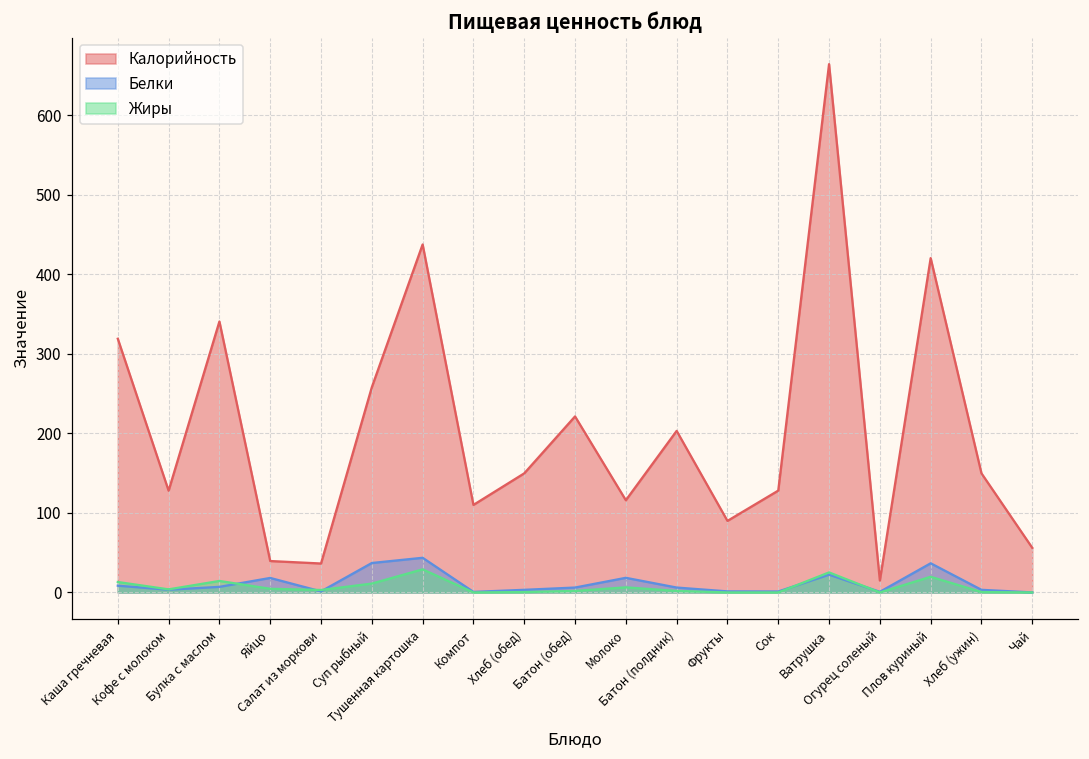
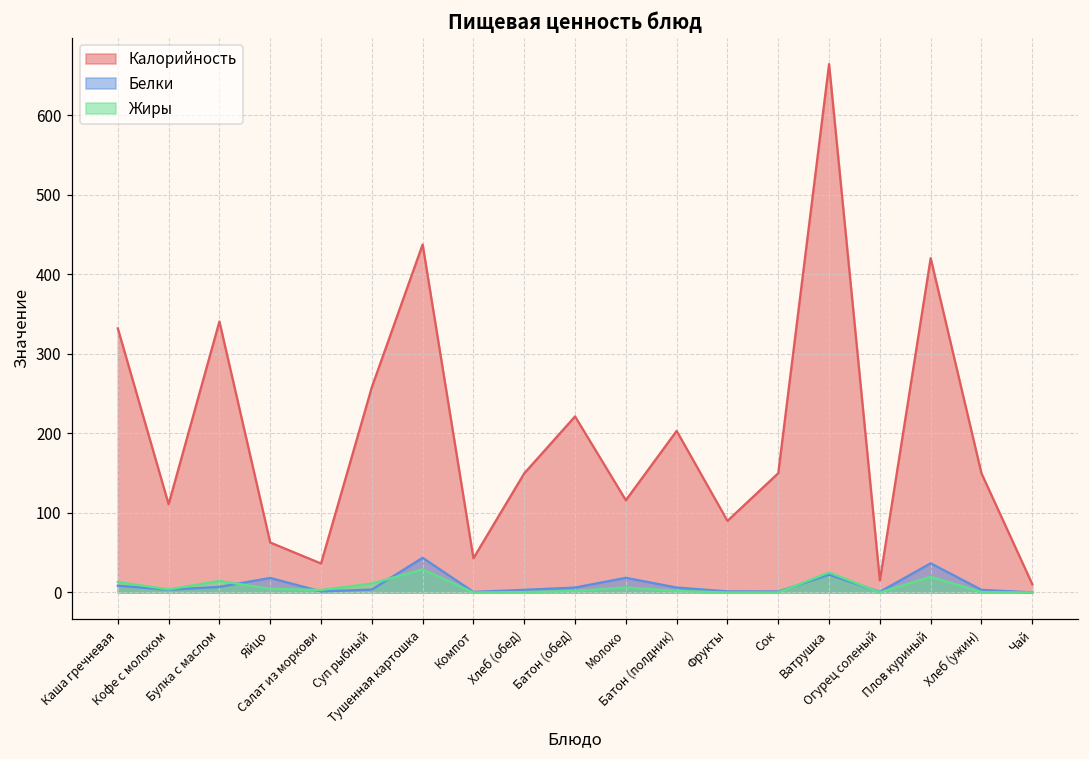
  {
    "Калорийность": {
-     "Каша гречневая": 320,
-     "Кофе с молоком": 130,
+     "Каша гречневая": 330,
+     "Кофе с молоком": 110,
      "Булка с маслом": 340,
-     "Яйцо": 40,
+     "Яйцо": 60,
      "Салат из моркови": 40,
      "Суп рыбный": 260,
      "Тушенная картошка": 440,
-     "Компот": 110,
+     "Компот": 40,
      "Хлеб (обед)": 150,
      "Батон (обед)": 220,
      "Молоко": 120,
      "Батон (полдник)": 200,
      "Фрукты": 90,
-     "Сок": 130,
+     "Сок": 150,
      "Ватрушка": 660,
      "Огурец соленый": 20,
      "Плов куриный": 420,
      "Хлеб (ужин)": 150,
-     "Чай": 60
+     "Чай": 10
    },
    "Белки": {
      "Каша гречневая": 10,
      "Булка с маслом": 10,
      "Яйцо": 20,
-     "Суп рыбный": 40,
+     "Суп рыбный": 0,
      "Тушенная картошка": 40,
      "Батон (обед)": 10,
      "Молоко": 20,
      "Батон (полдник)": 10,
      "Плов куриный": 40
    },
    "Жиры": {
      "Каша гречневая": 10,
      "Булка с маслом": 10,
      "Яйцо": 0,
      "Суп рыбный": 10,
      "Тушенная картошка": 30,
      "Батон (обед)": 0,
      "Молоко": 10,
      "Батон (полдник)": 0,
      "Плов куриный": 20
    }
  }
